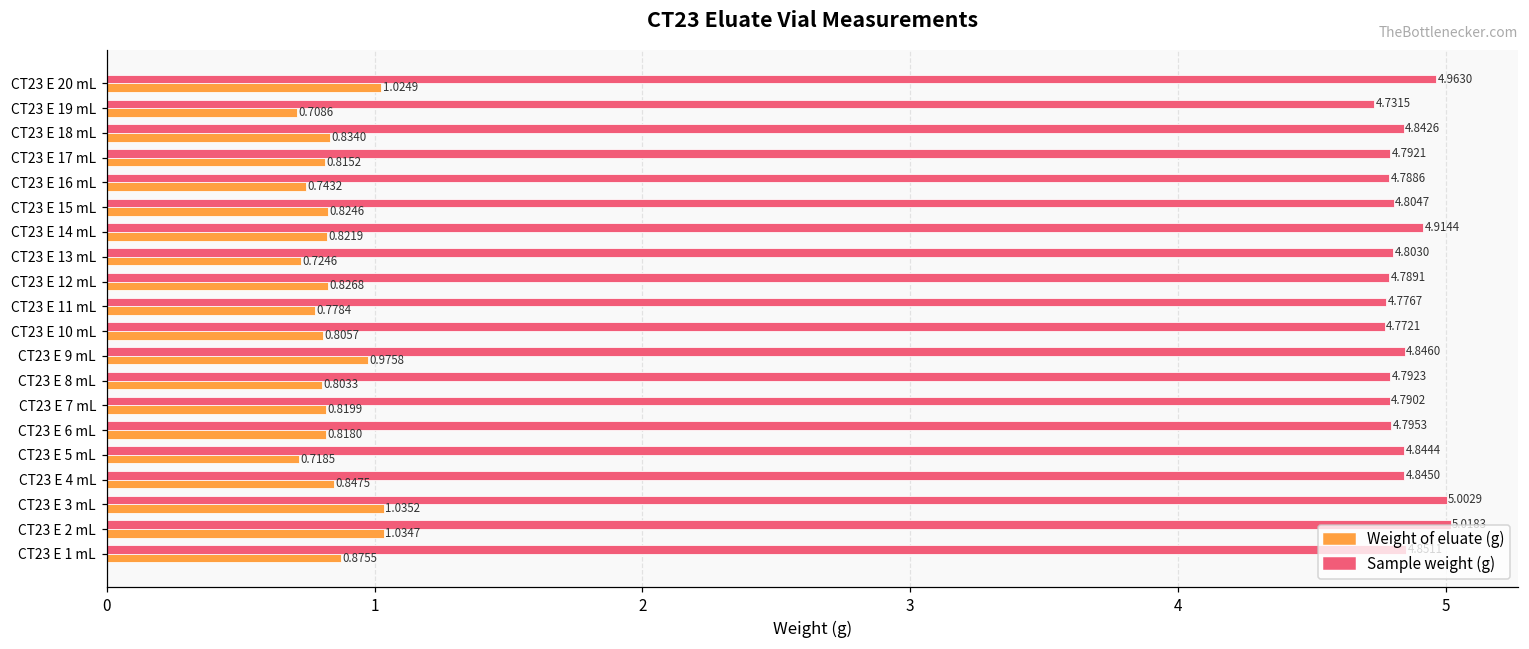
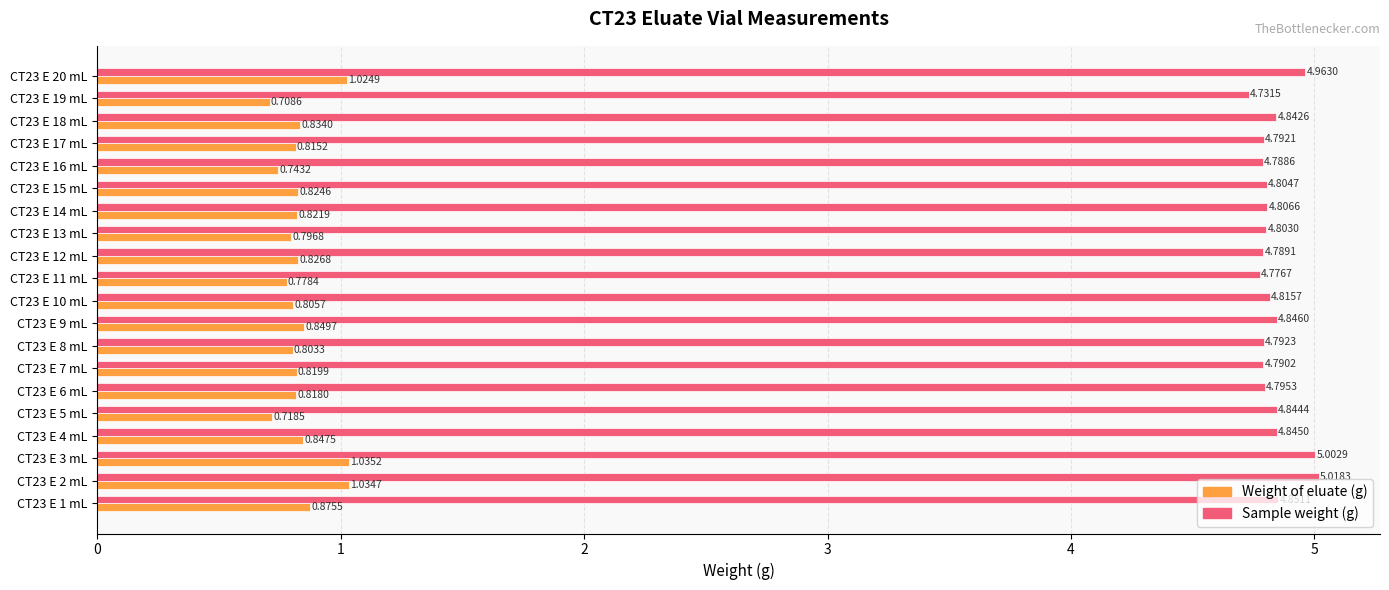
  {
    "Weight of eluate (g)": {
      "CT23 E 20 mL": 1.0249,
      "CT23 E 19 mL": 0.7086,
      "CT23 E 18 mL": 0.8340,
      "CT23 E 17 mL": 0.8152,
      "CT23 E 16 mL": 0.7432,
      "CT23 E 15 mL": 0.8246,
      "CT23 E 14 mL": 0.8219,
-     "CT23 E 13 mL": 0.7246,
+     "CT23 E 13 mL": 0.7968,
      "CT23 E 12 mL": 0.8268,
      "CT23 E 11 mL": 0.7784,
      "CT23 E 10 mL": 0.8057,
-     "CT23 E 9 mL": 0.9758,
+     "CT23 E 9 mL": 0.8497,
      "CT23 E 8 mL": 0.8033,
      "CT23 E 7 mL": 0.8199,
      "CT23 E 6 mL": 0.8180,
      "CT23 E 5 mL": 0.7185,
      "CT23 E 4 mL": 0.8475,
      "CT23 E 3 mL": 1.0352,
      "CT23 E 2 mL": 1.0347,
      "CT23 E 1 mL": 0.8755
    },
    "Sample weight (g)": {
      "CT23 E 20 mL": 4.9630,
      "CT23 E 19 mL": 4.7315,
      "CT23 E 18 mL": 4.8426,
      "CT23 E 17 mL": 4.7921,
      "CT23 E 16 mL": 4.7886,
      "CT23 E 15 mL": 4.8047,
-     "CT23 E 14 mL": 4.9144,
+     "CT23 E 14 mL": 4.8066,
      "CT23 E 13 mL": 4.8030,
      "CT23 E 12 mL": 4.7891,
      "CT23 E 11 mL": 4.7767,
-     "CT23 E 10 mL": 4.7721,
+     "CT23 E 10 mL": 4.8157,
      "CT23 E 9 mL": 4.8460,
      "CT23 E 8 mL": 4.7923,
      "CT23 E 7 mL": 4.7902,
      "CT23 E 6 mL": 4.7953,
      "CT23 E 5 mL": 4.8444,
      "CT23 E 4 mL": 4.8450,
      "CT23 E 3 mL": 5.0029
    }
  }
